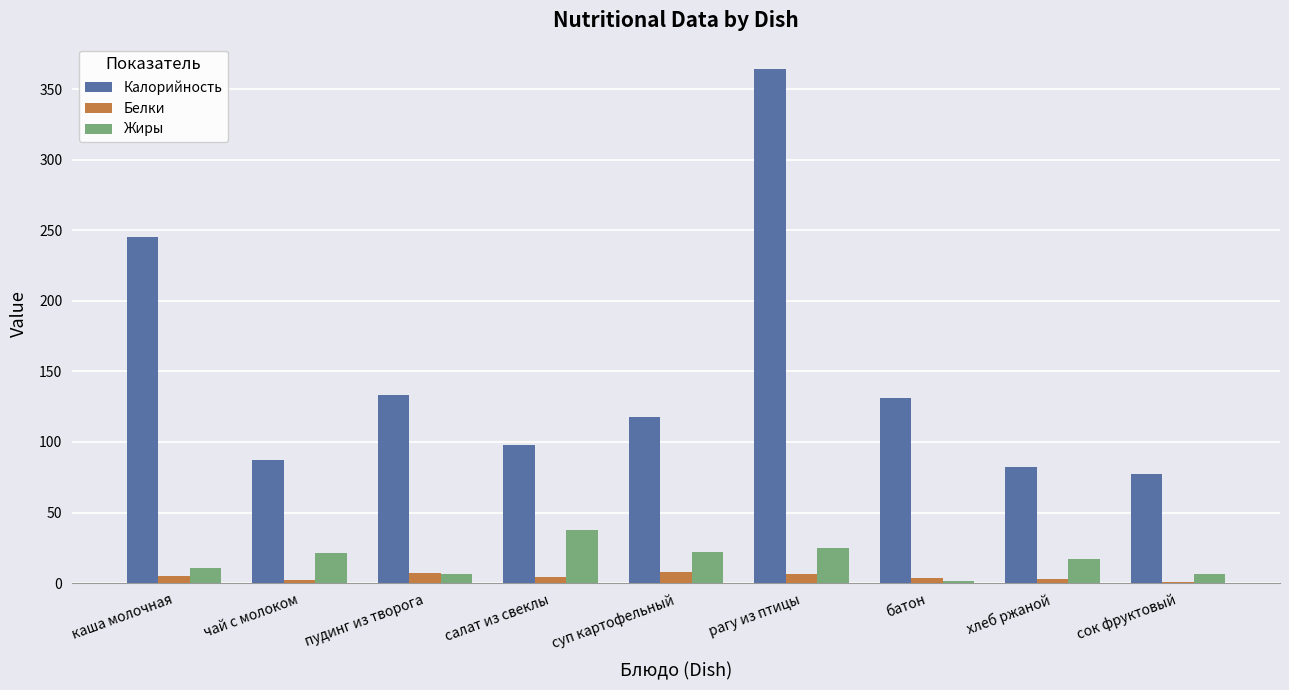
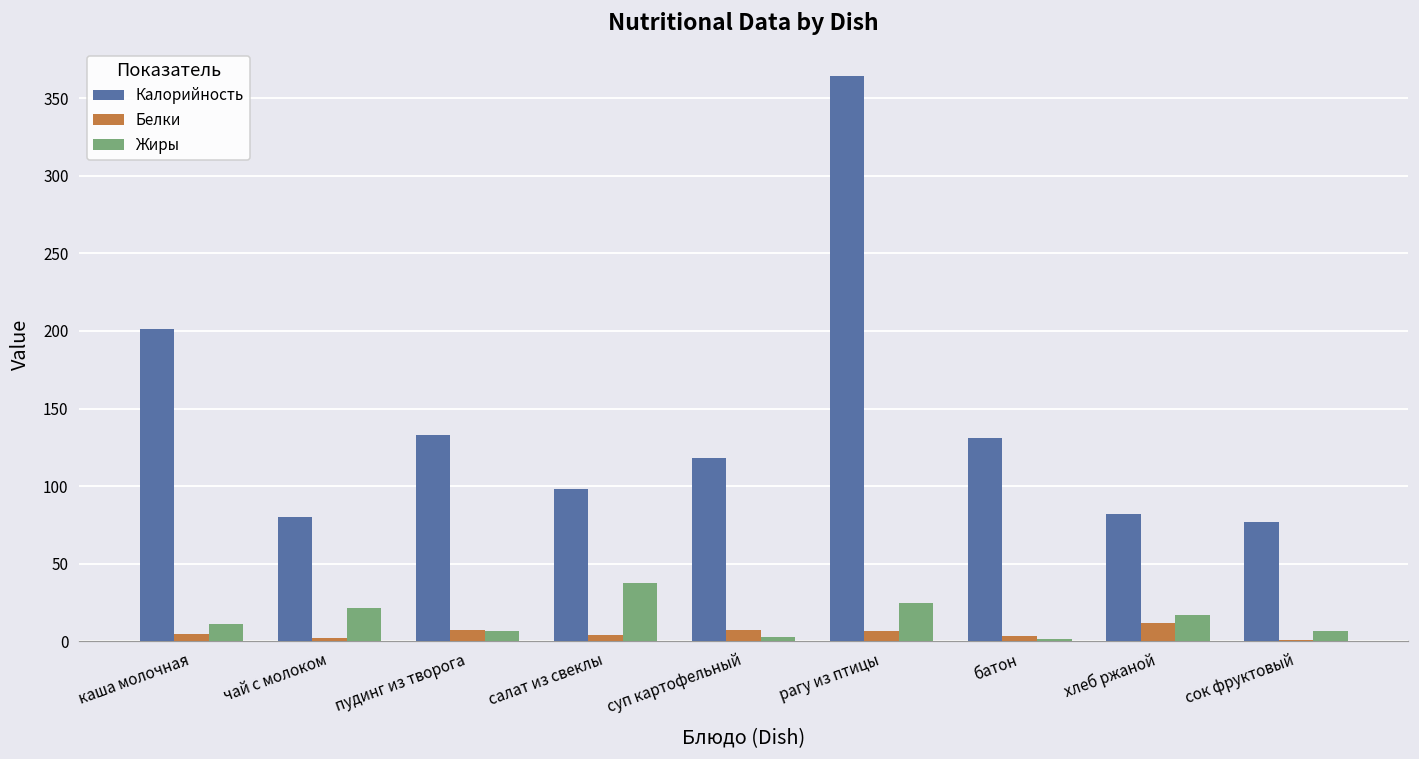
  {
    "Калорийность": {
-     "каша молочная": 245,
-     "чай с молоком": 87,
+     "каша молочная": 201,
+     "чай с молоком": 80,
      "пудинг из творога": 133,
      "салат из свеклы": 98,
      "суп картофельный": 118,
      "рагу из птицы": 364,
      "батон": 131,
      "хлеб ржаной": 82,
      "сок фруктовый": 77
    },
    "Белки": {
      "каша молочная": 5,
      "чай с молоком": 2,
      "пудинг из творога": 7,
      "салат из свеклы": 4,
      "суп картофельный": 8,
      "рагу из птицы": 7,
      "батон": 4,
-     "хлеб ржаной": 3
+     "хлеб ржаной": 12
    },
    "Жиры": {
      "каша молочная": 11,
      "чай с молоком": 21,
      "пудинг из творога": 6,
      "салат из свеклы": 37,
-     "суп картофельный": 22,
+     "суп картофельный": 3,
      "рагу из птицы": 25,
      "хлеб ржаной": 17,
      "сок фруктовый": 7
    }
  }
